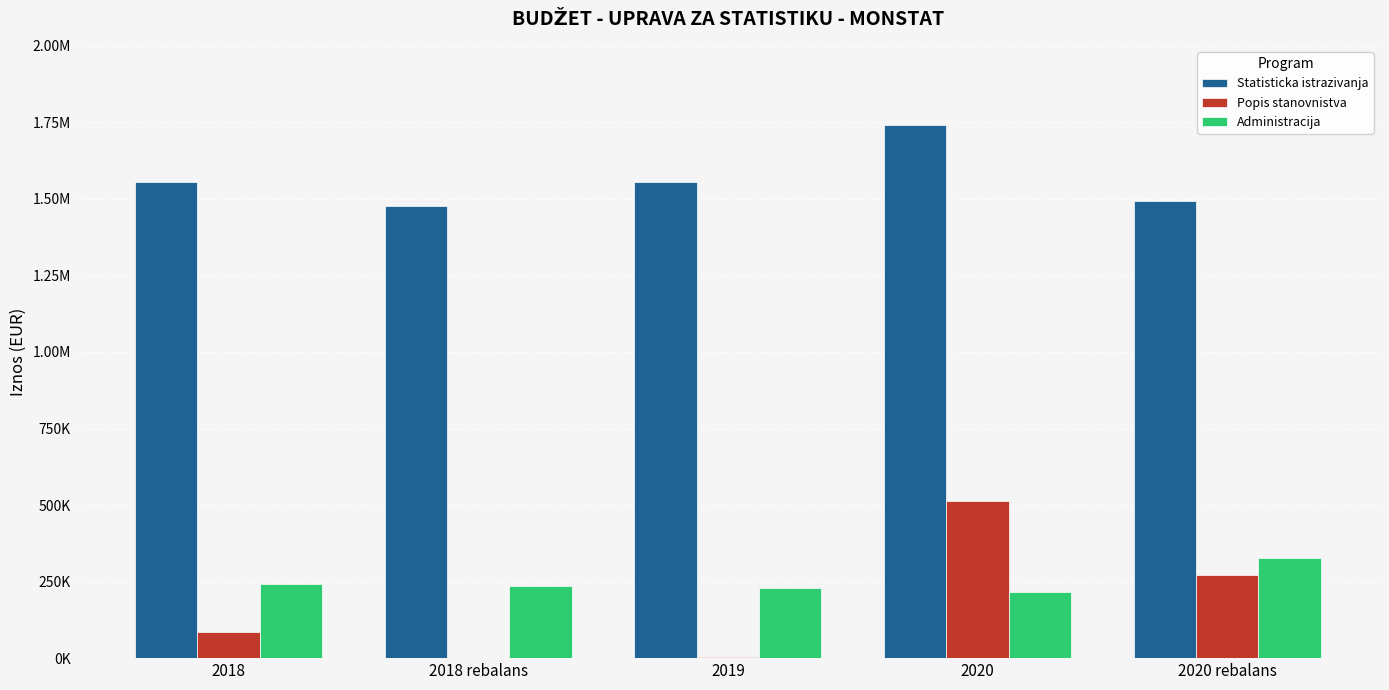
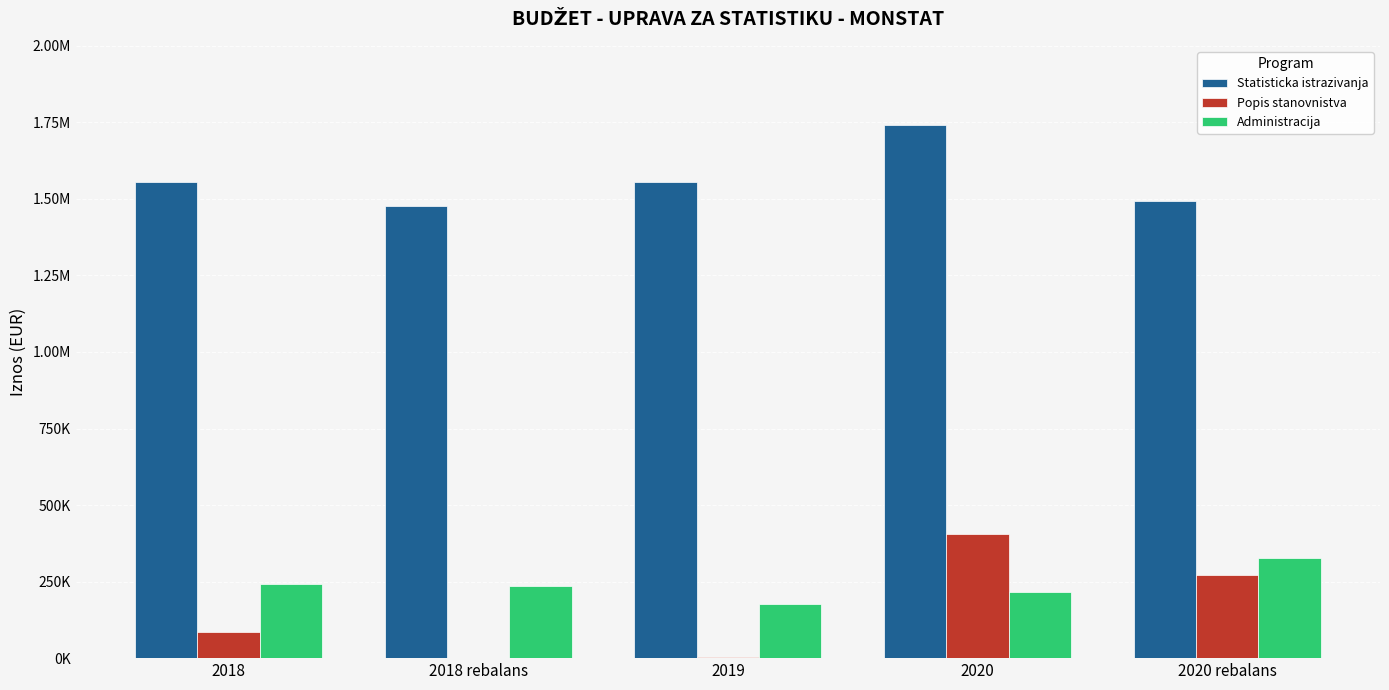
  {
    "Statisticka istrazivanja": {
      "2018": 1560000,
      "2018 rebalans": 1480000,
      "2019": 1560000,
      "2020": 1740000,
      "2020 rebalans": 1490000
    },
    "Popis stanovnistva": {
      "2018": 90000,
-     "2020": 510000,
+     "2020": 400000,
      "2020 rebalans": 270000
    },
    "Administracija": {
      "2018": 240000,
      "2018 rebalans": 240000,
-     "2019": 230000,
+     "2019": 180000,
      "2020": 220000,
      "2020 rebalans": 330000
    }
  }
